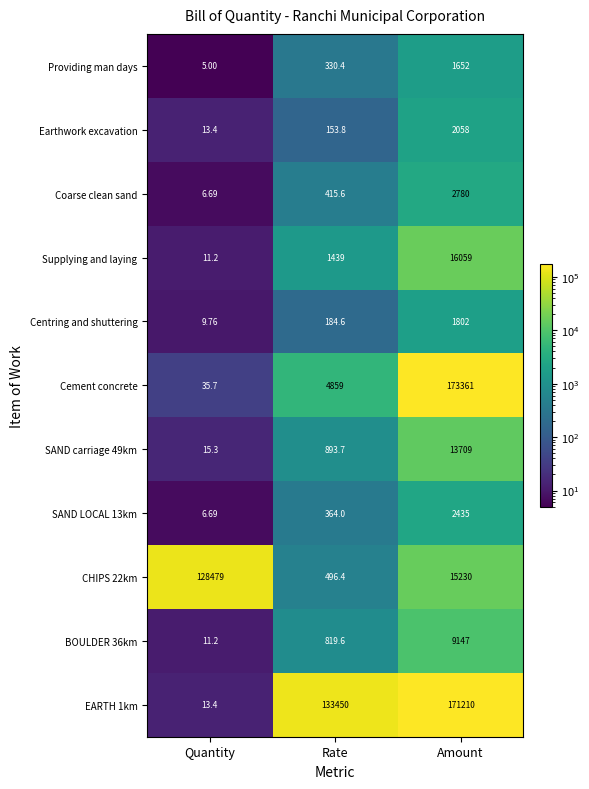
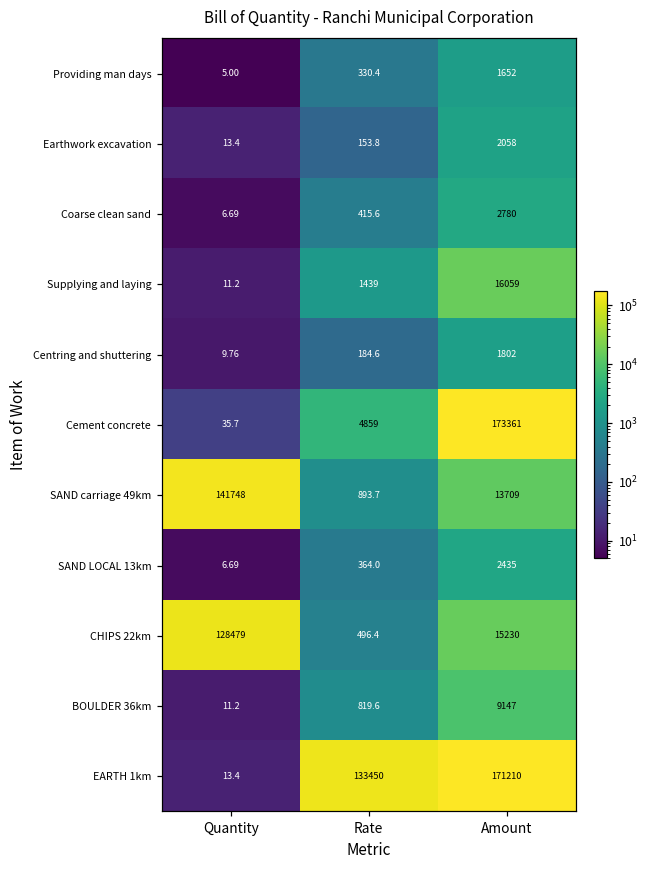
  {
    "Providing man days": {
      "Quantity": 5.00,
      "Rate": 330.4,
      "Amount": 1652
    },
    "Earthwork excavation": {
      "Quantity": 13.4,
      "Rate": 153.8,
      "Amount": 2058
    },
    "Coarse clean sand": {
      "Quantity": 6.69,
      "Rate": 415.6,
      "Amount": 2780
    },
    "Supplying and laying": {
      "Quantity": 11.2,
      "Rate": 1439,
      "Amount": 16059
    },
    "Centring and shuttering": {
      "Quantity": 9.76,
      "Rate": 184.6,
      "Amount": 1802
    },
    "Cement concrete": {
      "Quantity": 35.7,
      "Rate": 4859,
      "Amount": 173361
    },
    "SAND carriage 49km": {
-     "Quantity": 15.3,
+     "Quantity": 141748,
      "Rate": 893.7,
      "Amount": 13709
    },
    "SAND LOCAL 13km": {
      "Quantity": 6.69,
      "Rate": 364.0,
      "Amount": 2435
    },
    "CHIPS 22km": {
      "Quantity": 128479,
      "Rate": 496.4,
      "Amount": 15230
    },
    "BOULDER 36km": {
      "Quantity": 11.2,
      "Rate": 819.6,
      "Amount": 9147
    },
    "EARTH 1km": {
      "Quantity": 13.4,
      "Rate": 133450,
      "Amount": 171210
    }
  }
